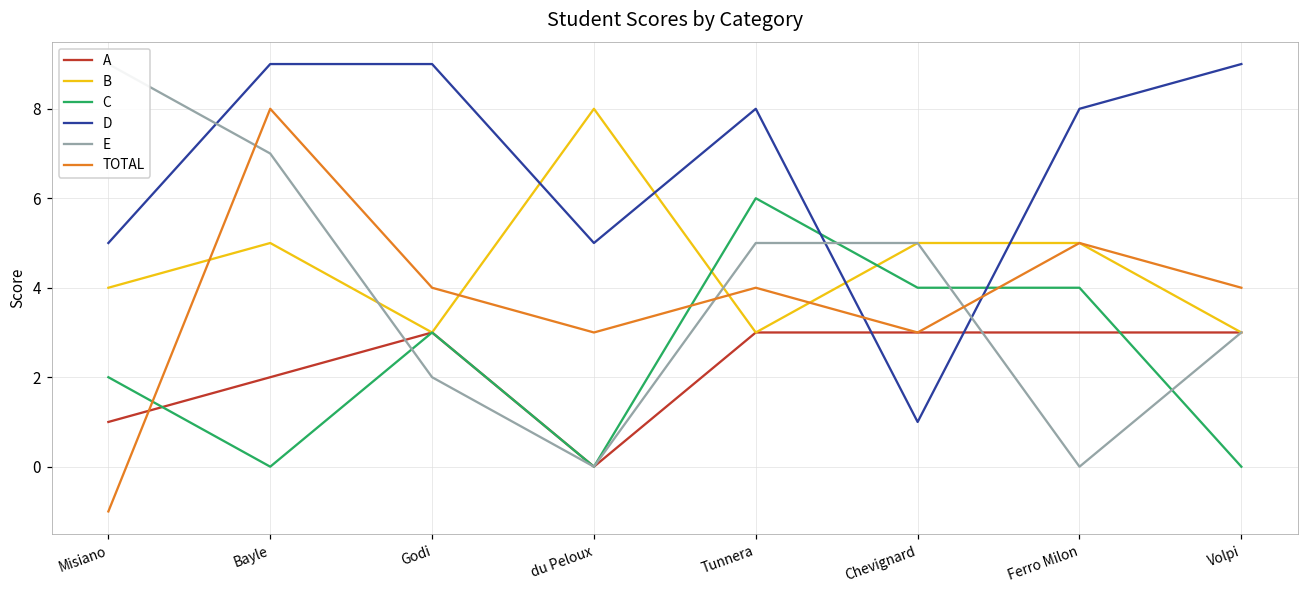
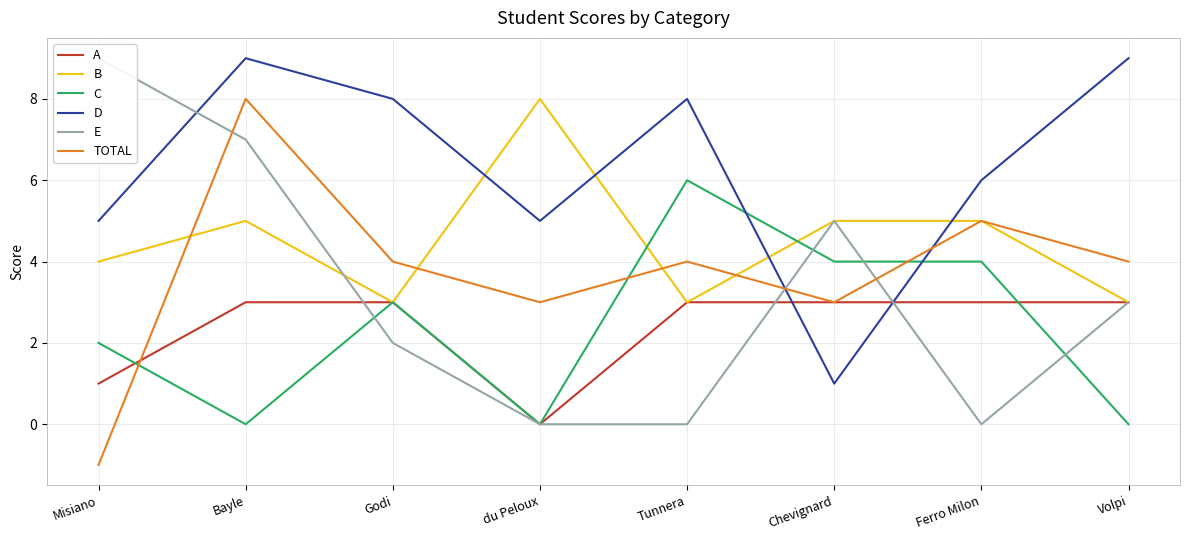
  {
    "A": {
      "Misiano": 1,
-     "Bayle": 2,
+     "Bayle": 3,
      "Ferro Milon": 3
    },
    "B": {
      "Misiano": 4,
      "Bayle": 5,
      "du Peloux": 8
    },
    "C": {
      "Misiano": 2,
      "Bayle": 0,
      "Tunnera": 6,
      "Chevignard": 4,
      "Ferro Milon": 4,
      "Volpi": 0
    },
    "D": {
      "Misiano": 5,
      "Bayle": 9,
-     "Godi": 9,
+     "Godi": 8,
      "du Peloux": 5,
      "Tunnera": 8,
      "Chevignard": 1,
-     "Ferro Milon": 8,
+     "Ferro Milon": 6,
      "Volpi": 9
    },
    "E": {
      "Bayle": 7,
      "Godi": 2,
-     "Tunnera": 5,
+     "Tunnera": 0,
      "Ferro Milon": 0
    },
    "TOTAL": {
      "Misiano": -1,
      "Bayle": 8,
      "Godi": 4,
      "du Peloux": 3,
      "Tunnera": 4,
      "Volpi": 4
    }
  }
